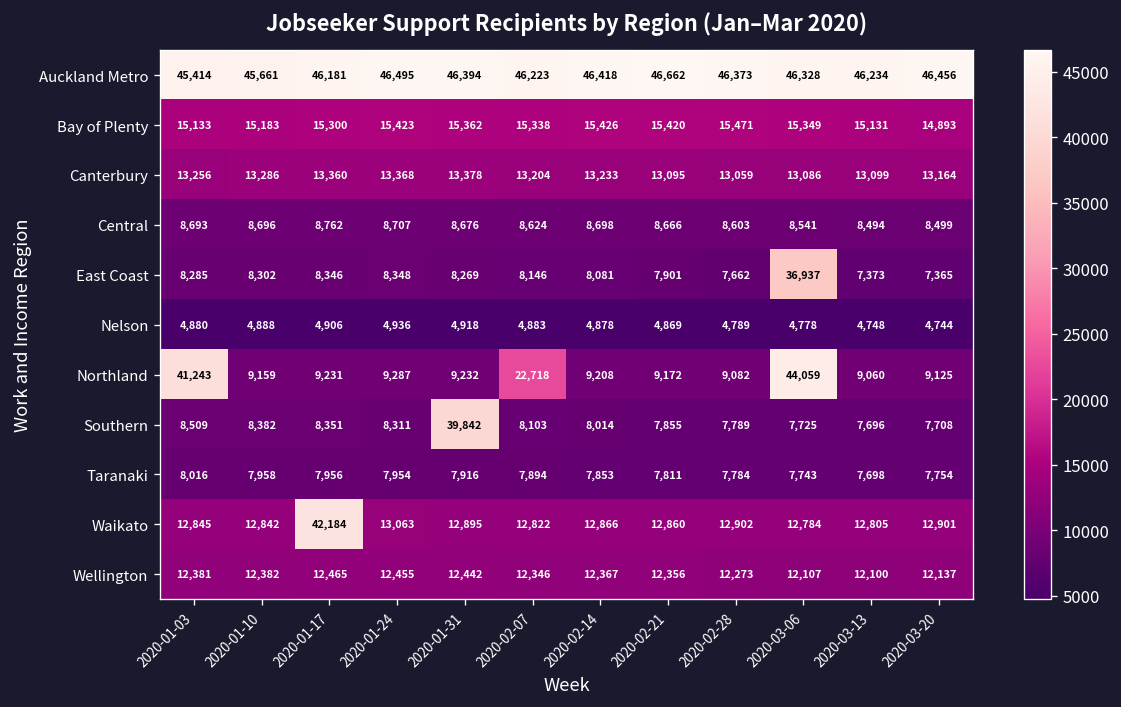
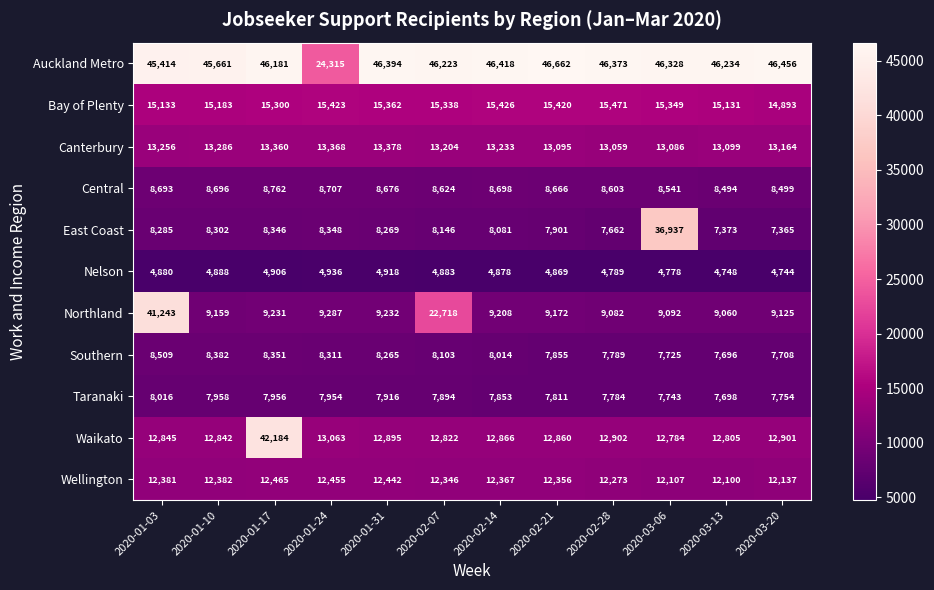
  {
    "Auckland Metro": {
      "2020-01-03": "45,414",
      "2020-01-10": "45,661",
      "2020-01-17": "46,181",
-     "2020-01-24": "46,495",
+     "2020-01-24": "24,315",
      "2020-01-31": "46,394",
      "2020-02-07": "46,223",
      "2020-02-14": "46,418",
      "2020-02-21": "46,662",
      "2020-02-28": "46,373",
      "2020-03-06": "46,328",
      "2020-03-13": "46,234",
      "2020-03-20": "46,456"
    },
    "Bay of Plenty": {
      "2020-01-03": "15,133",
      "2020-01-10": "15,183",
      "2020-01-17": "15,300",
      "2020-01-24": "15,423",
      "2020-01-31": "15,362",
      "2020-02-07": "15,338",
      "2020-02-14": "15,426",
      "2020-02-21": "15,420",
      "2020-02-28": "15,471",
      "2020-03-06": "15,349",
      "2020-03-13": "15,131",
      "2020-03-20": "14,893"
    },
    "Canterbury": {
      "2020-01-03": "13,256",
      "2020-01-10": "13,286",
      "2020-01-17": "13,360",
      "2020-01-24": "13,368",
      "2020-01-31": "13,378",
      "2020-02-07": "13,204",
      "2020-02-14": "13,233",
      "2020-02-21": "13,095",
      "2020-02-28": "13,059",
      "2020-03-06": "13,086",
      "2020-03-13": "13,099",
      "2020-03-20": "13,164"
    },
    "Central": {
      "2020-01-03": "8,693",
      "2020-01-10": "8,696",
      "2020-01-17": "8,762",
      "2020-01-24": "8,707",
      "2020-01-31": "8,676",
      "2020-02-07": "8,624",
      "2020-02-14": "8,698",
      "2020-02-21": "8,666",
      "2020-02-28": "8,603",
      "2020-03-06": "8,541",
      "2020-03-13": "8,494",
      "2020-03-20": "8,499"
    },
    "East Coast": {
      "2020-01-03": "8,285",
      "2020-01-10": "8,302",
      "2020-01-17": "8,346",
      "2020-01-24": "8,348",
      "2020-01-31": "8,269",
      "2020-02-07": "8,146",
      "2020-02-14": "8,081",
      "2020-02-21": "7,901",
      "2020-02-28": "7,662",
      "2020-03-06": "36,937",
      "2020-03-13": "7,373",
      "2020-03-20": "7,365"
    },
    "Nelson": {
      "2020-01-03": "4,880",
      "2020-01-10": "4,888",
      "2020-01-17": "4,906",
      "2020-01-24": "4,936",
      "2020-01-31": "4,918",
      "2020-02-07": "4,883",
      "2020-02-14": "4,878",
      "2020-02-21": "4,869",
      "2020-02-28": "4,789",
      "2020-03-06": "4,778",
      "2020-03-13": "4,748",
      "2020-03-20": "4,744"
    },
    "Northland": {
      "2020-01-03": "41,243",
      "2020-01-10": "9,159",
      "2020-01-17": "9,231",
      "2020-01-24": "9,287",
      "2020-01-31": "9,232",
      "2020-02-07": "22,718",
      "2020-02-14": "9,208",
      "2020-02-21": "9,172",
      "2020-02-28": "9,082",
-     "2020-03-06": "44,059",
+     "2020-03-06": "9,092",
      "2020-03-13": "9,060",
      "2020-03-20": "9,125"
    },
    "Southern": {
      "2020-01-03": "8,509",
      "2020-01-10": "8,382",
      "2020-01-17": "8,351",
      "2020-01-24": "8,311",
-     "2020-01-31": "39,842",
+     "2020-01-31": "8,265",
      "2020-02-07": "8,103",
      "2020-02-14": "8,014",
      "2020-02-21": "7,855",
      "2020-02-28": "7,789",
      "2020-03-06": "7,725",
      "2020-03-13": "7,696",
      "2020-03-20": "7,708"
    },
    "Taranaki": {
      "2020-01-03": "8,016",
      "2020-01-10": "7,958",
      "2020-01-17": "7,956",
      "2020-01-24": "7,954",
      "2020-01-31": "7,916",
      "2020-02-07": "7,894",
      "2020-02-14": "7,853",
      "2020-02-21": "7,811",
      "2020-02-28": "7,784",
      "2020-03-06": "7,743",
      "2020-03-13": "7,698",
      "2020-03-20": "7,754"
    },
    "Waikato": {
      "2020-01-03": "12,845",
      "2020-01-10": "12,842",
      "2020-01-17": "42,184",
      "2020-01-24": "13,063",
      "2020-01-31": "12,895",
      "2020-02-07": "12,822",
      "2020-02-14": "12,866",
      "2020-02-21": "12,860",
      "2020-02-28": "12,902",
      "2020-03-06": "12,784",
      "2020-03-13": "12,805",
      "2020-03-20": "12,901"
    },
    "Wellington": {
      "2020-01-03": "12,381",
      "2020-01-10": "12,382",
      "2020-01-17": "12,465",
      "2020-01-24": "12,455",
      "2020-01-31": "12,442",
      "2020-02-07": "12,346",
      "2020-02-14": "12,367",
      "2020-02-21": "12,356",
      "2020-02-28": "12,273",
      "2020-03-06": "12,107",
      "2020-03-13": "12,100",
      "2020-03-20": "12,137"
    }
  }
